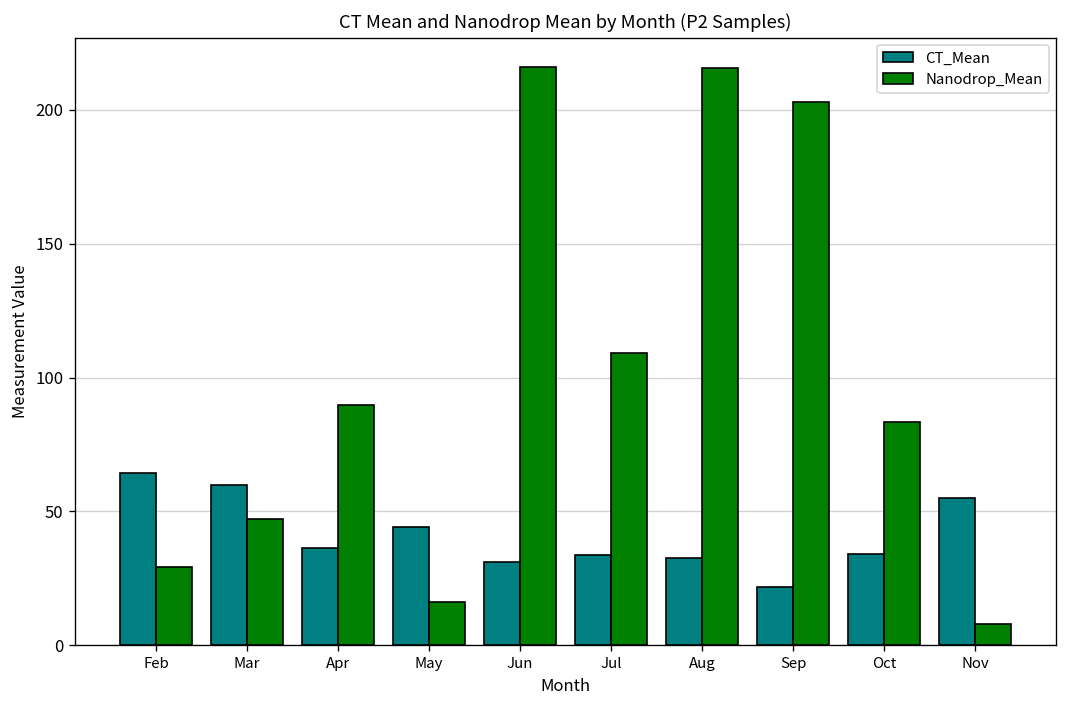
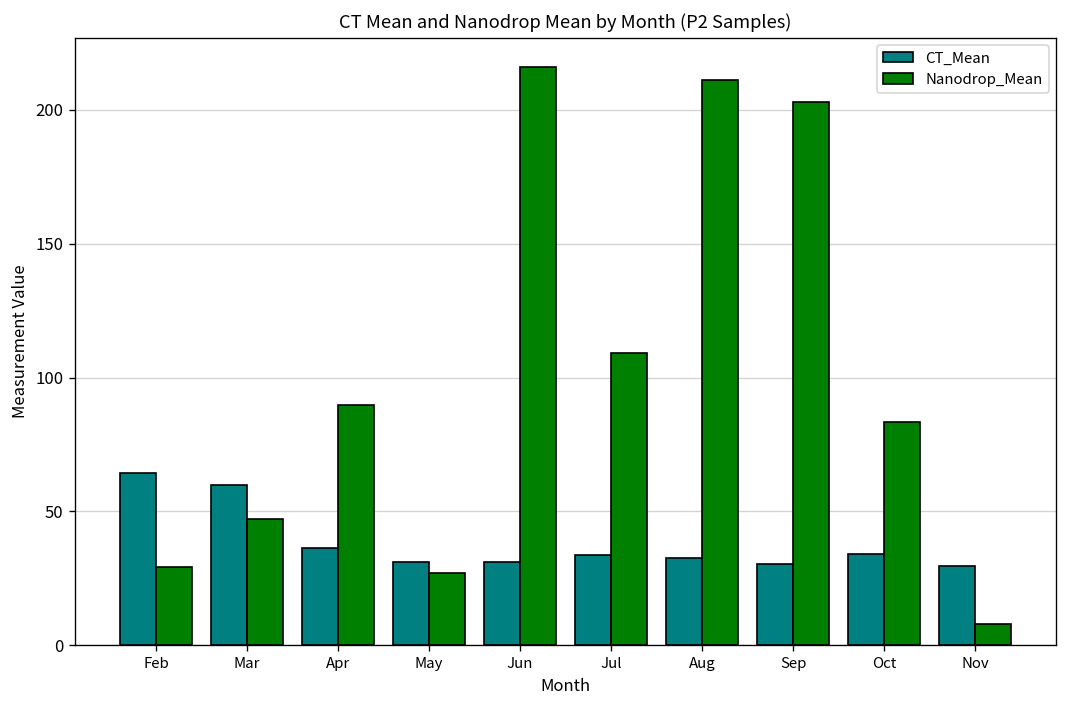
  {
    "CT_Mean": {
      "Feb": 64,
      "Mar": 60,
      "Apr": 36,
-     "May": 44,
+     "May": 31,
      "Jun": 31,
      "Jul": 34,
      "Aug": 33,
-     "Sep": 22,
+     "Sep": 30,
      "Oct": 34,
-     "Nov": 55
+     "Nov": 30
    },
    "Nanodrop_Mean": {
      "Feb": 29,
      "Mar": 47,
      "Apr": 90,
-     "May": 16,
+     "May": 27,
      "Jun": 216,
      "Jul": 109,
-     "Aug": 216,
+     "Aug": 211,
      "Sep": 203,
      "Oct": 84,
      "Nov": 8
    }
  }
